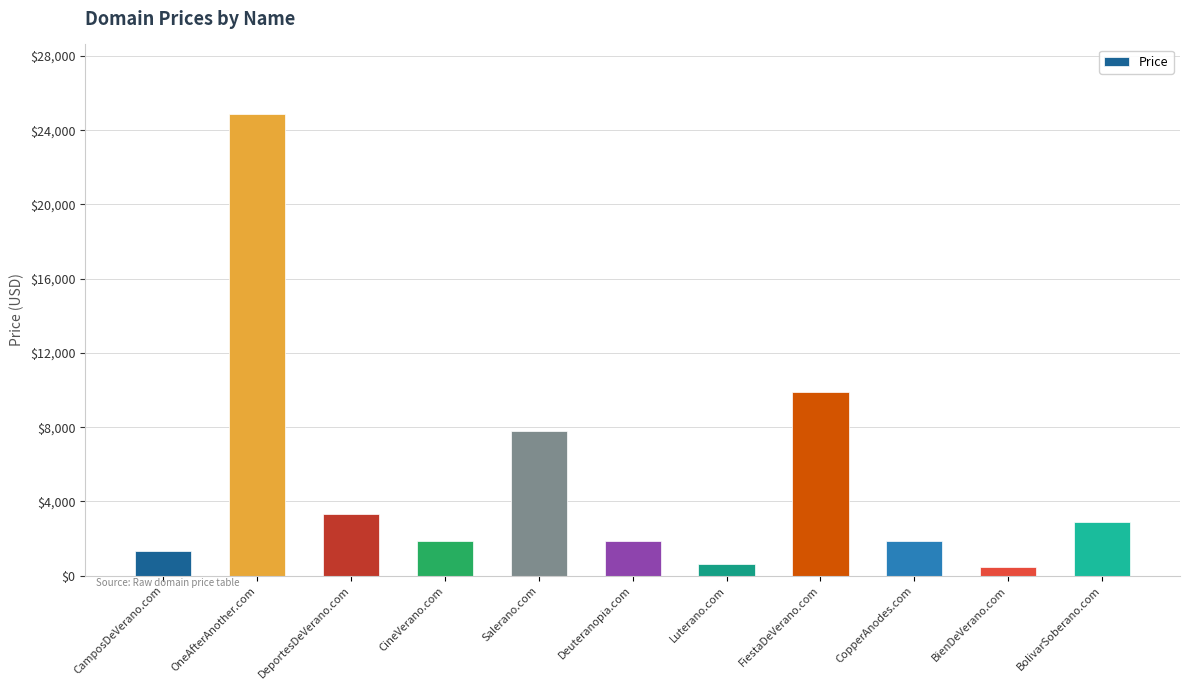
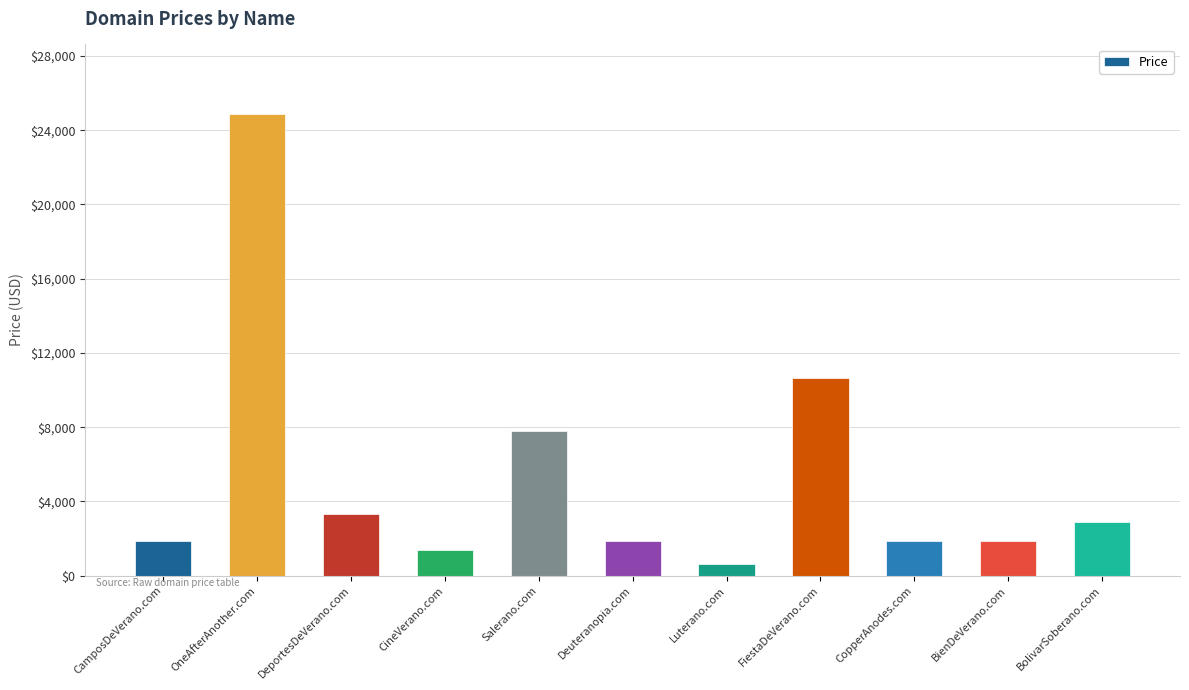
  {
-   "CamposDeVerano.com": "$1,300",
+   "CamposDeVerano.com": "$1,900",
    "OneAfterAnother.com": "$24,900",
    "DeportesDeVerano.com": "$3,300",
-   "CineVerano.com": "$1,900",
+   "CineVerano.com": "$1,400",
    "Salerano.com": "$7,800",
    "Deuteranopia.com": "$1,900",
    "Luterano.com": "$600",
-   "FiestaDeVerano.com": "$9,900",
+   "FiestaDeVerano.com": "$10,600",
    "CopperAnodes.com": "$1,900",
-   "BienDeVerano.com": "$400",
+   "BienDeVerano.com": "$1,900",
    "BolivarSoberano.com": "$2,900"
  }
